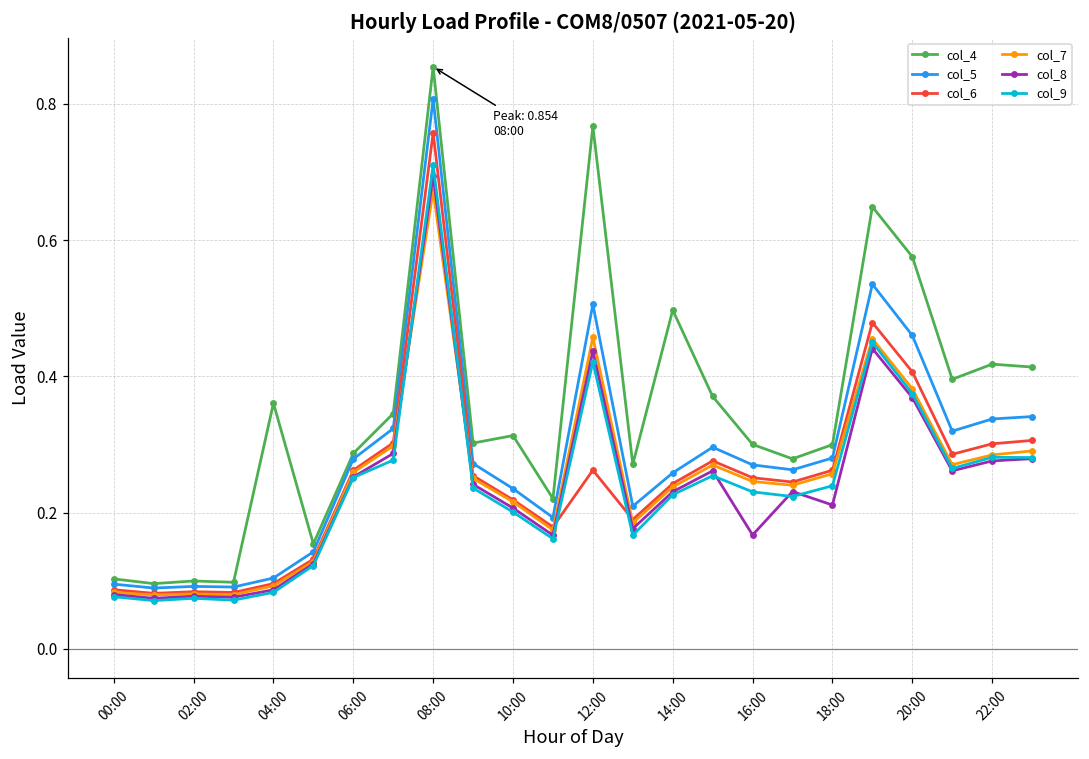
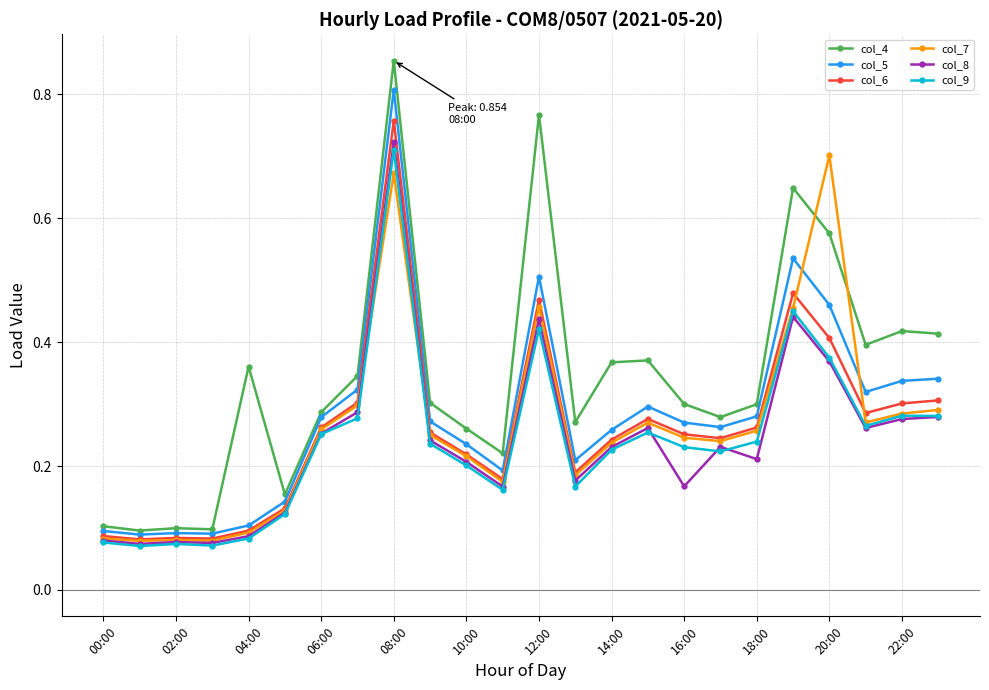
  {
    "col_4": {
      "00:00": 0.10,
      "02:00": 0.10,
      "04:00": 0.36,
      "06:00": 0.29,
-     "10:00": 0.31,
+     "10:00": 0.26,
      "12:00": 0.77,
-     "14:00": 0.50,
+     "14:00": 0.37,
      "16:00": 0.30,
      "18:00": 0.30,
      "20:00": 0.58,
      "22:00": 0.42
    },
    "col_6": {
      "00:00": 0.09,
-     "12:00": 0.26,
+     "12:00": 0.47,
      "14:00": 0.24,
      "16:00": 0.25,
      "18:00": 0.26,
      "20:00": 0.41,
      "22:00": 0.30
    },
    "col_7": {
      "08:00": 0.67,
      "12:00": 0.46,
      "14:00": 0.24,
      "16:00": 0.25,
      "18:00": 0.26,
-     "20:00": 0.38
+     "20:00": 0.70
    },
    "col_8": {
-     "08:00": 0.69,
+     "08:00": 0.72,
      "10:00": 0.21,
      "12:00": 0.44,
      "14:00": 0.23,
      "16:00": 0.17,
      "18:00": 0.21,
      "20:00": 0.37,
      "22:00": 0.28
    }
  }
